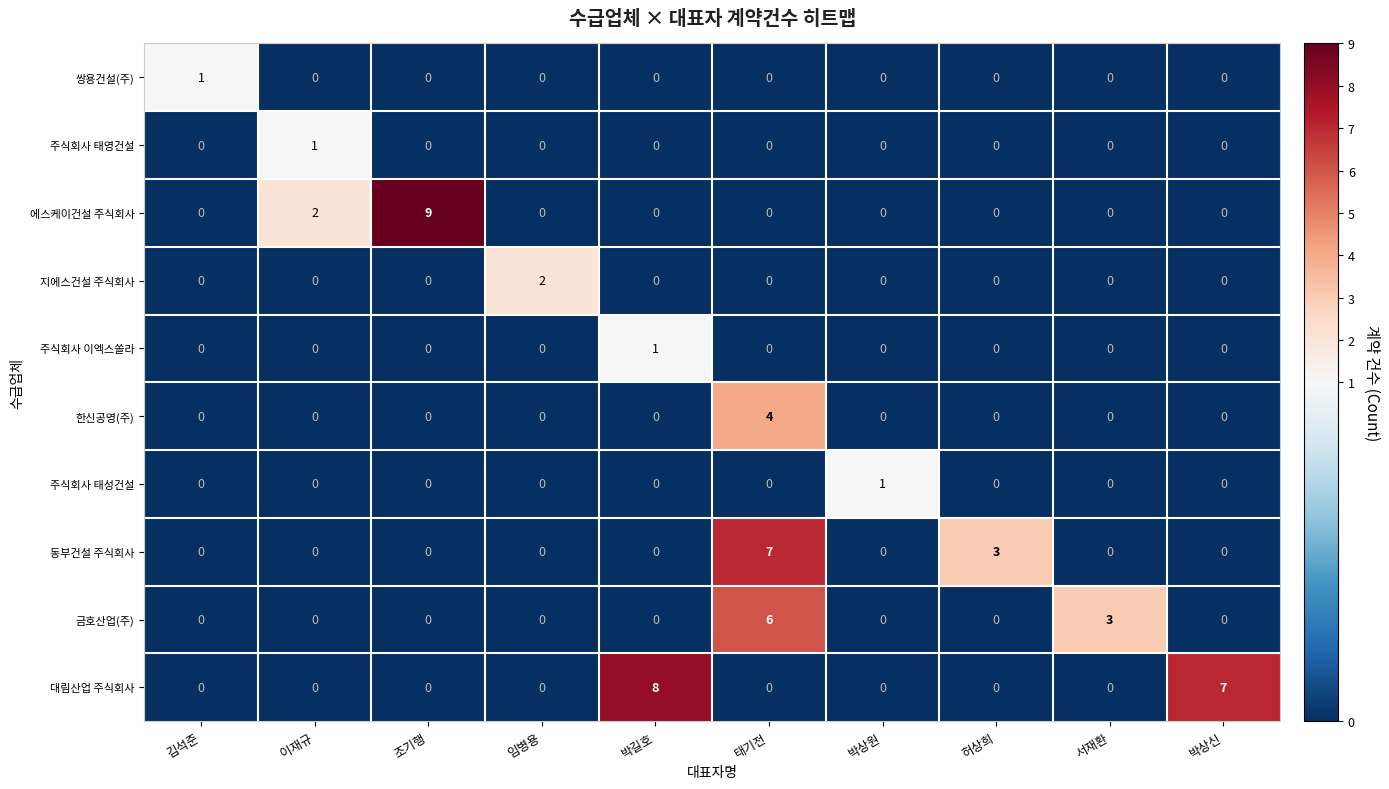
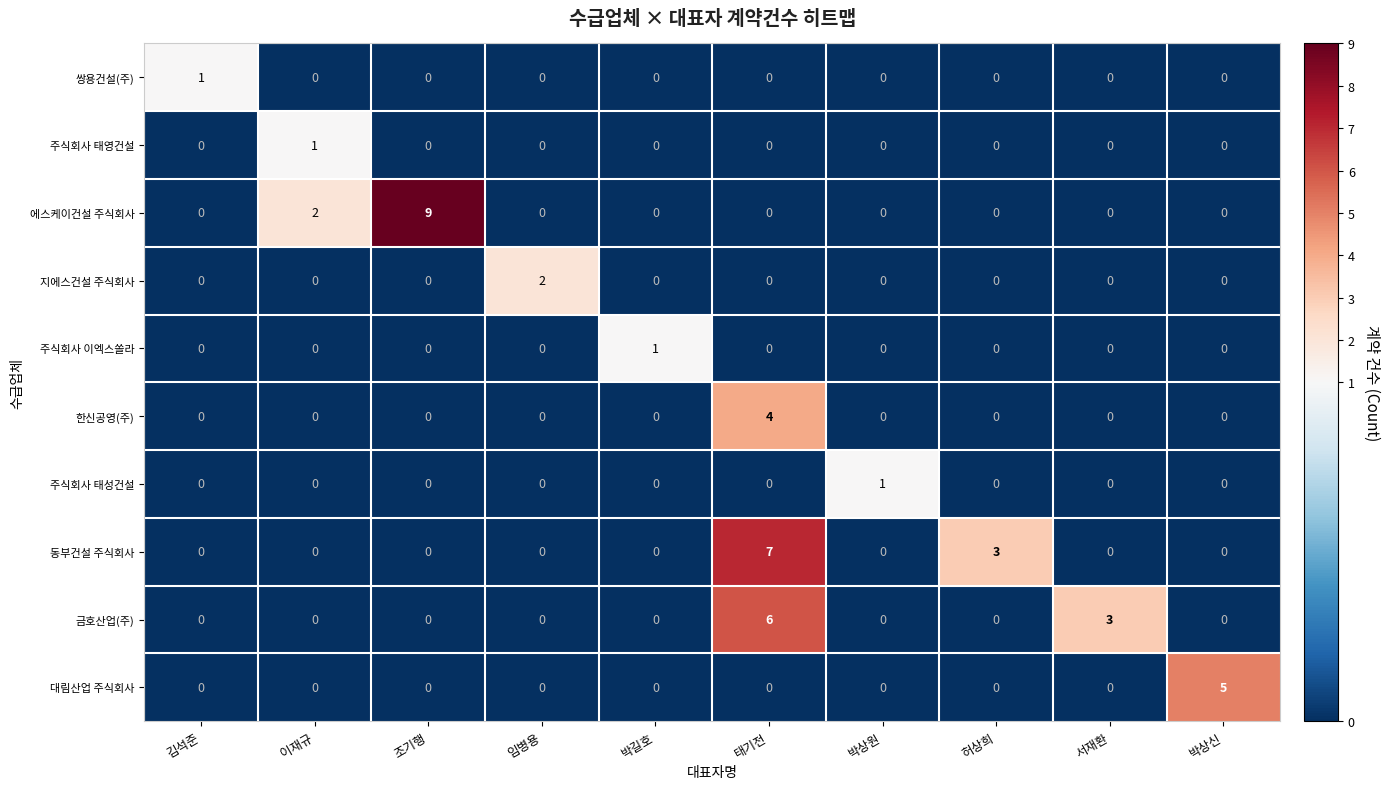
  {
    "쌍용건설(주)": {
      "김석준": 1,
      "이재규": 0,
      "조기행": 0,
      "임병용": 0,
      "박길호": 0,
      "태기전": 0,
      "박상원": 0,
      "허상희": 0,
      "서재환": 0,
      "박상신": 0
    },
    "주식회사 태영건설": {
      "김석준": 0,
      "이재규": 1,
      "조기행": 0,
      "임병용": 0,
      "박길호": 0,
      "태기전": 0,
      "박상원": 0,
      "허상희": 0,
      "서재환": 0,
      "박상신": 0
    },
    "에스케이건설 주식회사": {
      "김석준": 0,
      "이재규": 2,
      "조기행": 9,
      "임병용": 0,
      "박길호": 0,
      "태기전": 0,
      "박상원": 0,
      "허상희": 0,
      "서재환": 0,
      "박상신": 0
    },
    "지에스건설 주식회사": {
      "김석준": 0,
      "이재규": 0,
      "조기행": 0,
      "임병용": 2,
      "박길호": 0,
      "태기전": 0,
      "박상원": 0,
      "허상희": 0,
      "서재환": 0,
      "박상신": 0
    },
    "주식회사 이엑스쏠라": {
      "김석준": 0,
      "이재규": 0,
      "조기행": 0,
      "임병용": 0,
      "박길호": 1,
      "태기전": 0,
      "박상원": 0,
      "허상희": 0,
      "서재환": 0,
      "박상신": 0
    },
    "한신공영(주)": {
      "김석준": 0,
      "이재규": 0,
      "조기행": 0,
      "임병용": 0,
      "박길호": 0,
      "태기전": 4,
      "박상원": 0,
      "허상희": 0,
      "서재환": 0,
      "박상신": 0
    },
    "주식회사 태성건설": {
      "김석준": 0,
      "이재규": 0,
      "조기행": 0,
      "임병용": 0,
      "박길호": 0,
      "태기전": 0,
      "박상원": 1,
      "허상희": 0,
      "서재환": 0,
      "박상신": 0
    },
    "동부건설 주식회사": {
      "김석준": 0,
      "이재규": 0,
      "조기행": 0,
      "임병용": 0,
      "박길호": 0,
      "태기전": 7,
      "박상원": 0,
      "허상희": 3,
      "서재환": 0,
      "박상신": 0
    },
    "금호산업(주)": {
      "김석준": 0,
      "이재규": 0,
      "조기행": 0,
      "임병용": 0,
      "박길호": 0,
      "태기전": 6,
      "박상원": 0,
      "허상희": 0,
      "서재환": 3,
      "박상신": 0
    },
    "대림산업 주식회사": {
      "김석준": 0,
      "이재규": 0,
      "조기행": 0,
      "임병용": 0,
-     "박길호": 8,
+     "박길호": 0,
      "태기전": 0,
      "박상원": 0,
      "허상희": 0,
      "서재환": 0,
-     "박상신": 7
+     "박상신": 5
    }
  }
